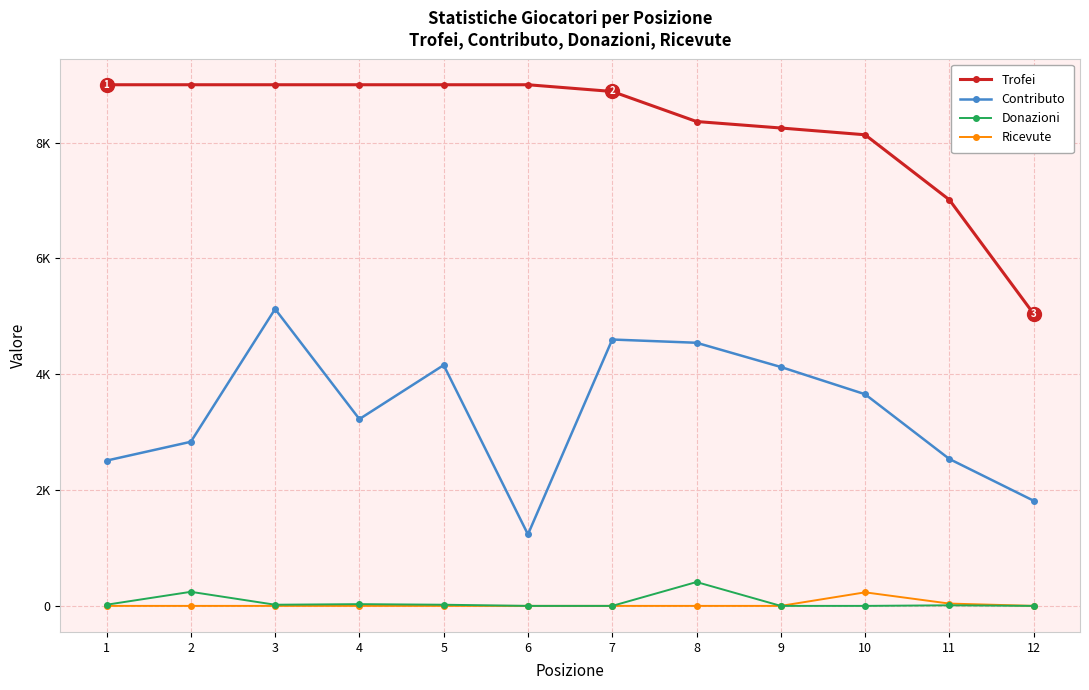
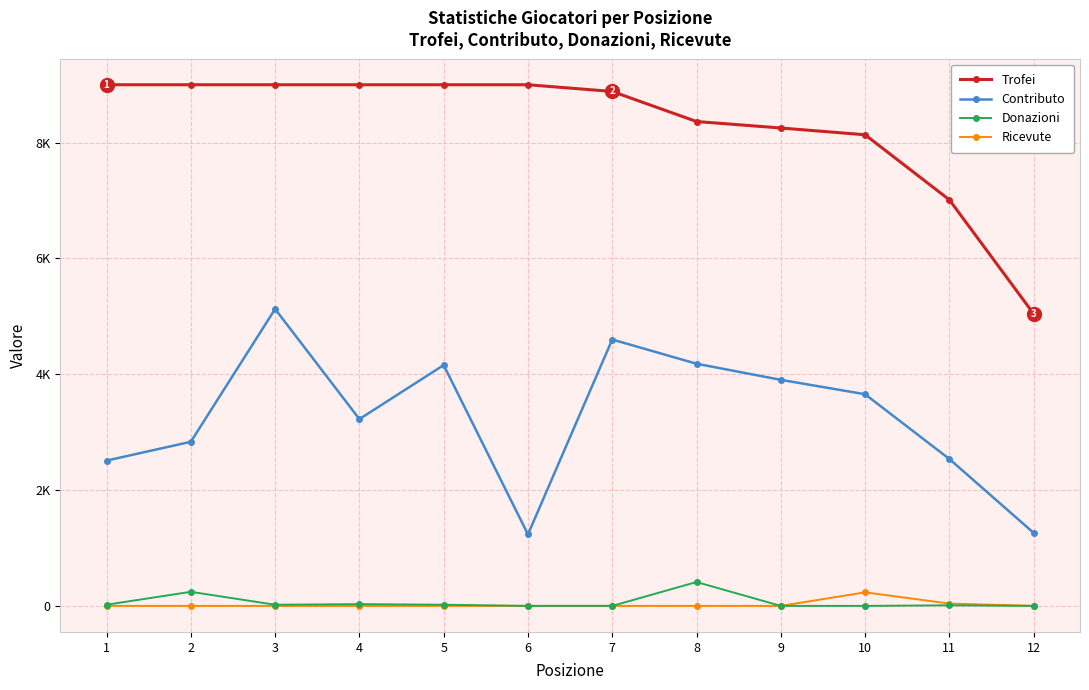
  {
    "Contributo": {
      "1": 2500,
      "2": 2800,
      "3": 5100,
      "4": 3200,
      "5": 4200,
      "6": 1200,
      "7": 4600,
-     "8": 4500,
-     "9": 4100,
+     "8": 4200,
+     "9": 3900,
      "10": 3700,
      "11": 2500,
-     "12": 1800
+     "12": 1300
    },
    "Donazioni": {
      "2": 200,
      "8": 400,
      "10": 0
    },
    "Ricevute": {
      "2": 0,
      "8": 0,
      "10": 200
    }
  }
